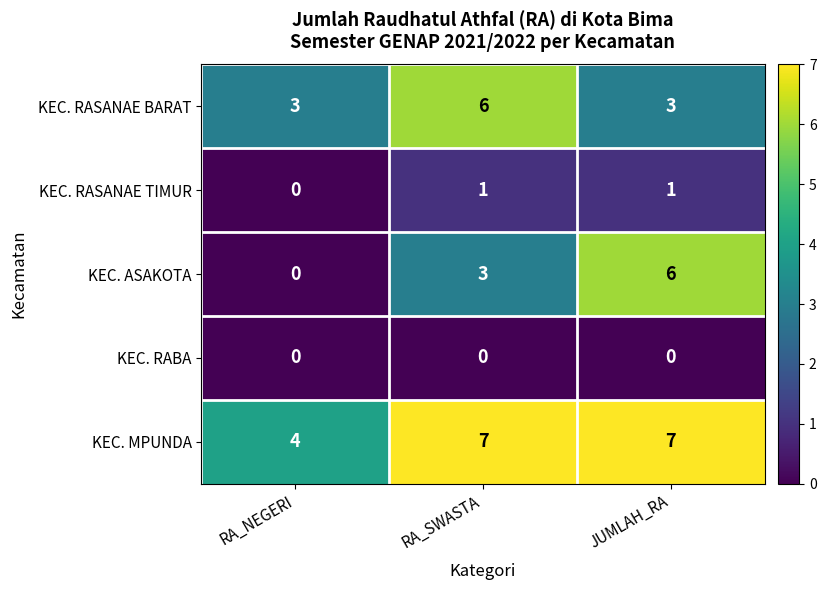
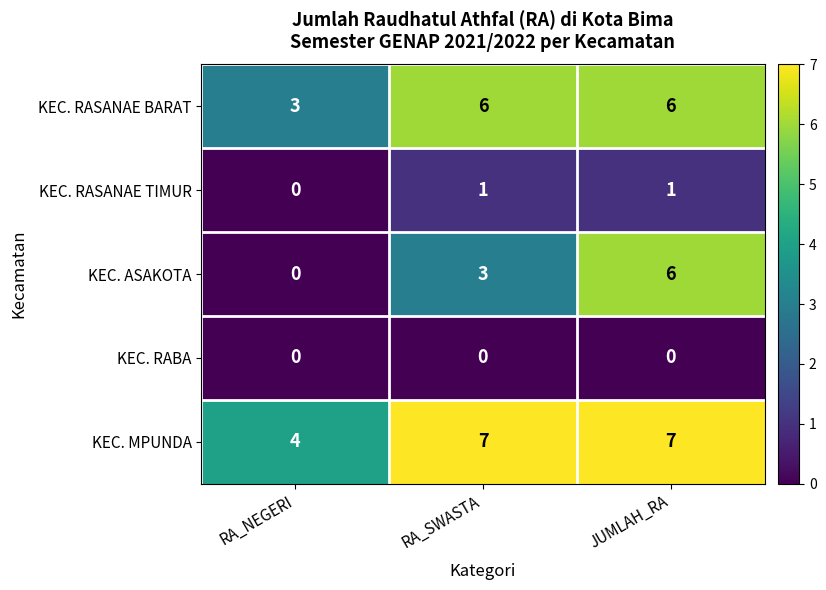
  {
    "KEC. RASANAE BARAT": {
      "RA_NEGERI": 3,
      "RA_SWASTA": 6,
-     "JUMLAH_RA": 3
+     "JUMLAH_RA": 6
    },
    "KEC. RASANAE TIMUR": {
      "RA_NEGERI": 0,
      "RA_SWASTA": 1,
      "JUMLAH_RA": 1
    },
    "KEC. ASAKOTA": {
      "RA_NEGERI": 0,
      "RA_SWASTA": 3,
      "JUMLAH_RA": 6
    },
    "KEC. RABA": {
      "RA_NEGERI": 0,
      "RA_SWASTA": 0,
      "JUMLAH_RA": 0
    },
    "KEC. MPUNDA": {
      "RA_NEGERI": 4,
      "RA_SWASTA": 7,
      "JUMLAH_RA": 7
    }
  }
